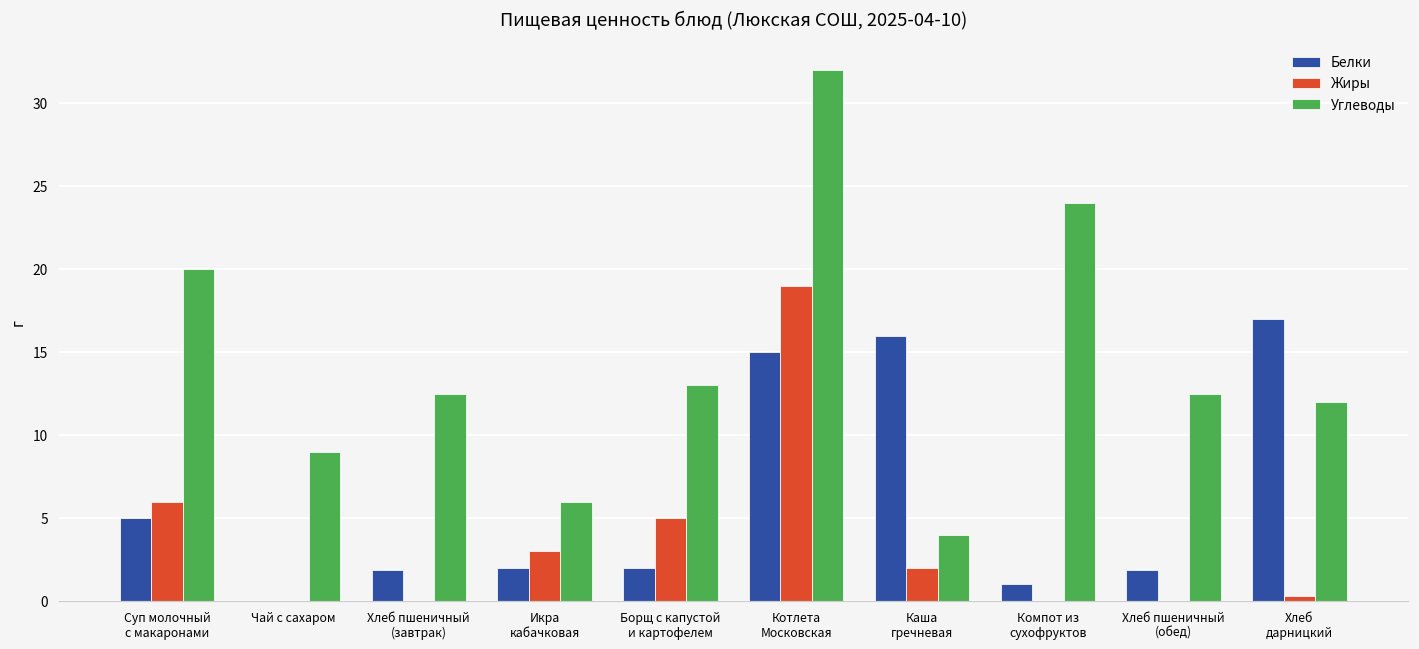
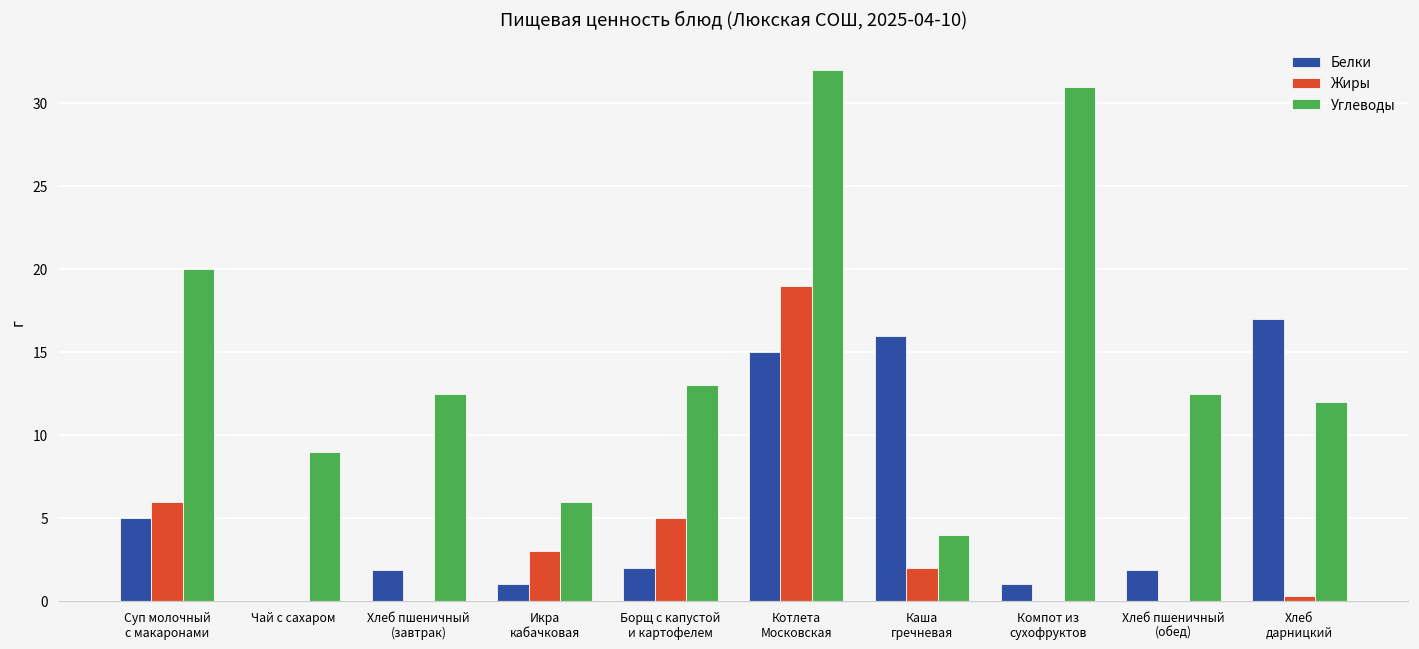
  {
    "Белки": {
      "Суп молочный с макаронами": 5,
      "Чай с сахаром": 0,
      "Хлеб пшеничный (завтрак)": 2,
-     "Икра кабачковая": 2,
+     "Икра кабачковая": 1,
      "Борщ с капустой и картофелем": 2,
      "Котлета Московская": 15,
      "Каша гречневая": 16,
      "Компот из сухофруктов": 1,
      "Хлеб пшеничный (обед)": 2,
      "Хлеб дарницкий": 17
    },
    "Жиры": {
      "Суп молочный с макаронами": 6,
      "Чай с сахаром": 0,
      "Хлеб пшеничный (завтрак)": 0,
      "Икра кабачковая": 3,
      "Борщ с капустой и картофелем": 5,
      "Котлета Московская": 19,
      "Каша гречневая": 2,
      "Компот из сухофруктов": 0,
      "Хлеб пшеничный (обед)": 0,
      "Хлеб дарницкий": 0.3
    },
    "Углеводы": {
      "Суп молочный с макаронами": 20,
      "Чай с сахаром": 9,
      "Хлеб пшеничный (завтрак)": 12.5,
      "Икра кабачковая": 6,
      "Борщ с капустой и картофелем": 13,
      "Котлета Московская": 32,
      "Каша гречневая": 4,
-     "Компот из сухофруктов": 24,
+     "Компот из сухофруктов": 31,
      "Хлеб пшеничный (обед)": 12.5,
      "Хлеб дарницкий": 12
    }
  }
